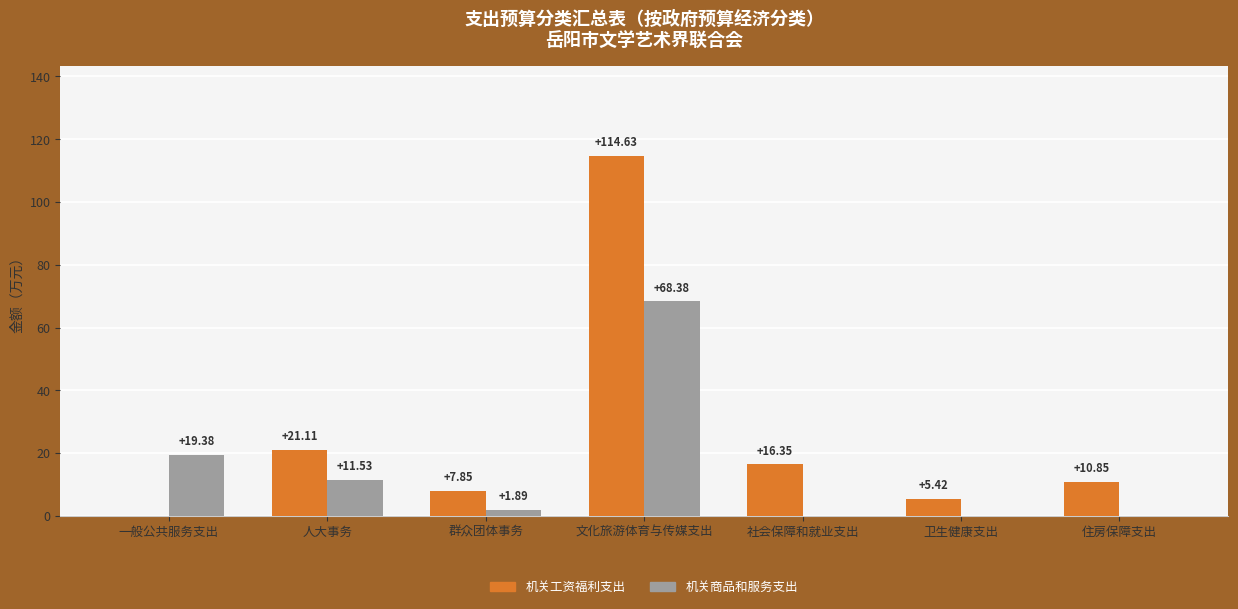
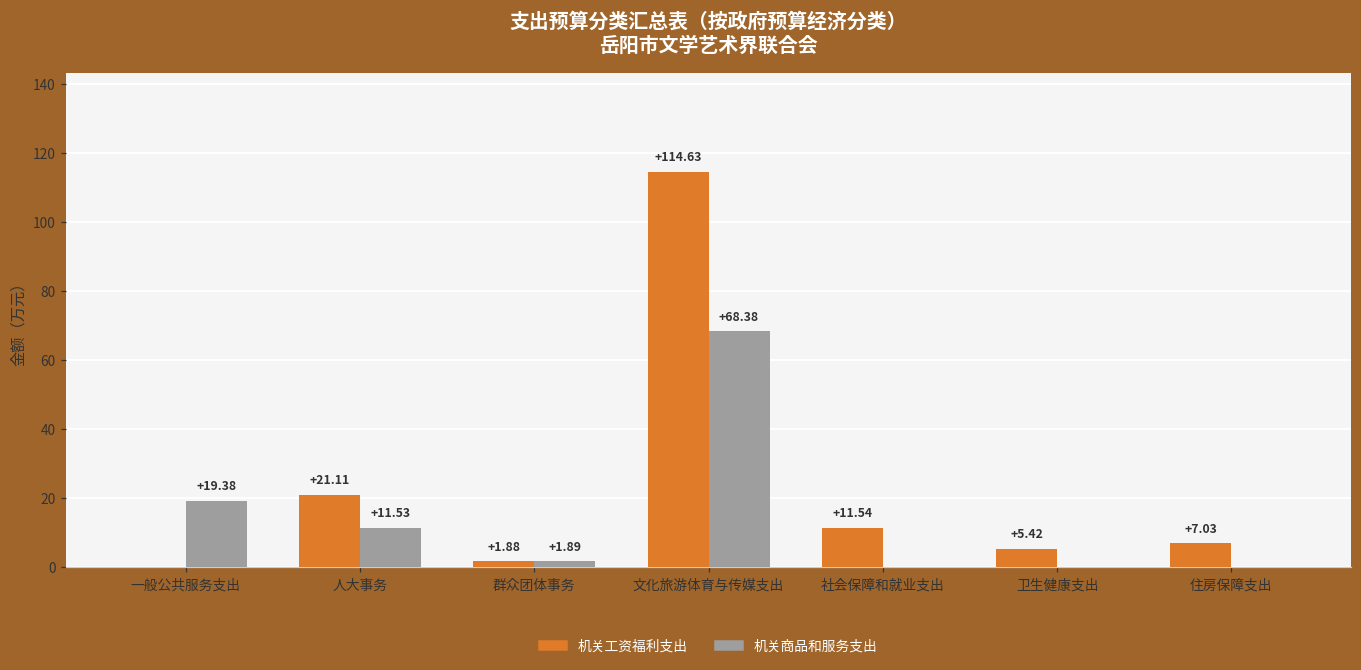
  {
    "机关工资福利支出": {
      "人大事务": "+21.11",
-     "群众团体事务": "+7.85",
+     "群众团体事务": "+1.88",
      "文化旅游体育与传媒支出": "+114.63",
-     "社会保障和就业支出": "+16.35",
+     "社会保障和就业支出": "+11.54",
      "卫生健康支出": "+5.42",
-     "住房保障支出": "+10.85"
+     "住房保障支出": "+7.03"
    },
    "机关商品和服务支出": {
      "一般公共服务支出": "+19.38",
      "人大事务": "+11.53",
      "群众团体事务": "+1.89",
      "文化旅游体育与传媒支出": "+68.38"
    }
  }
